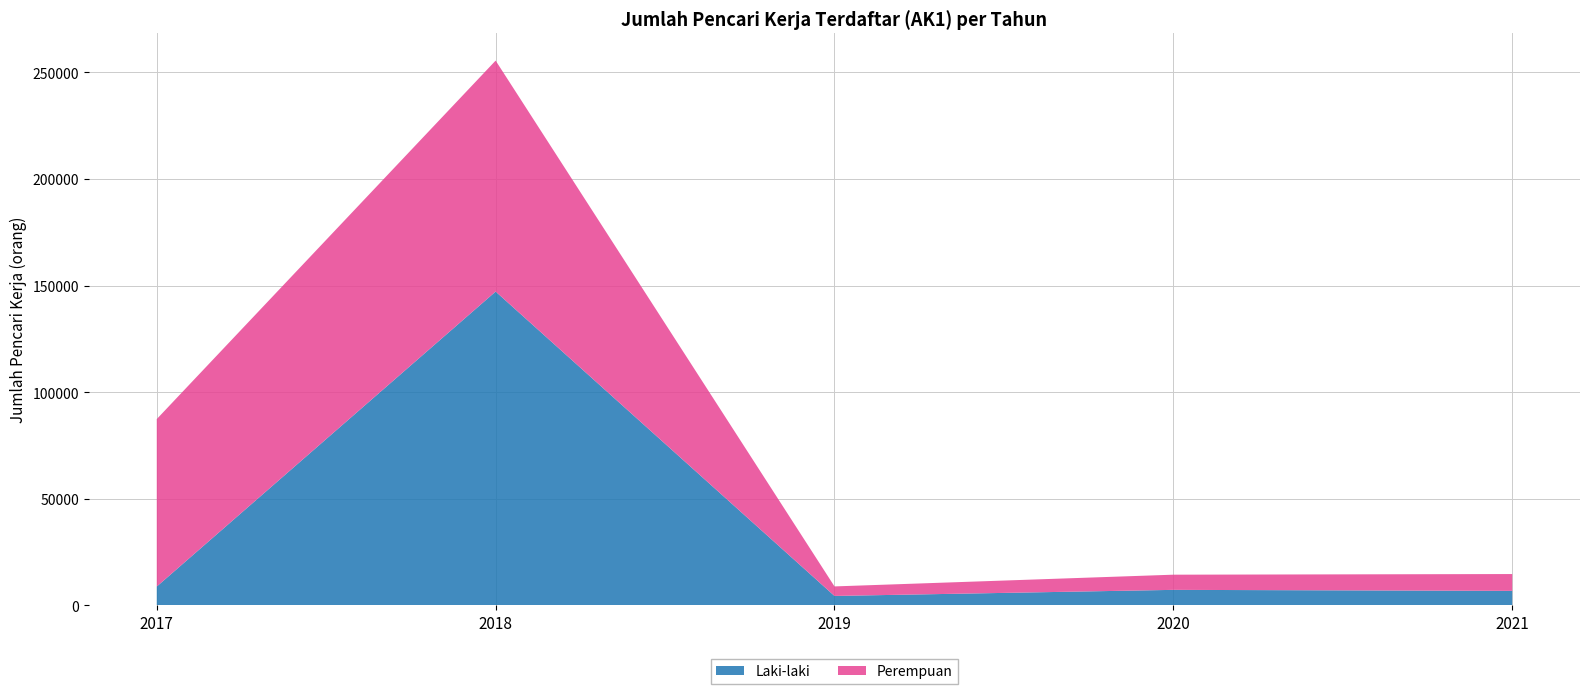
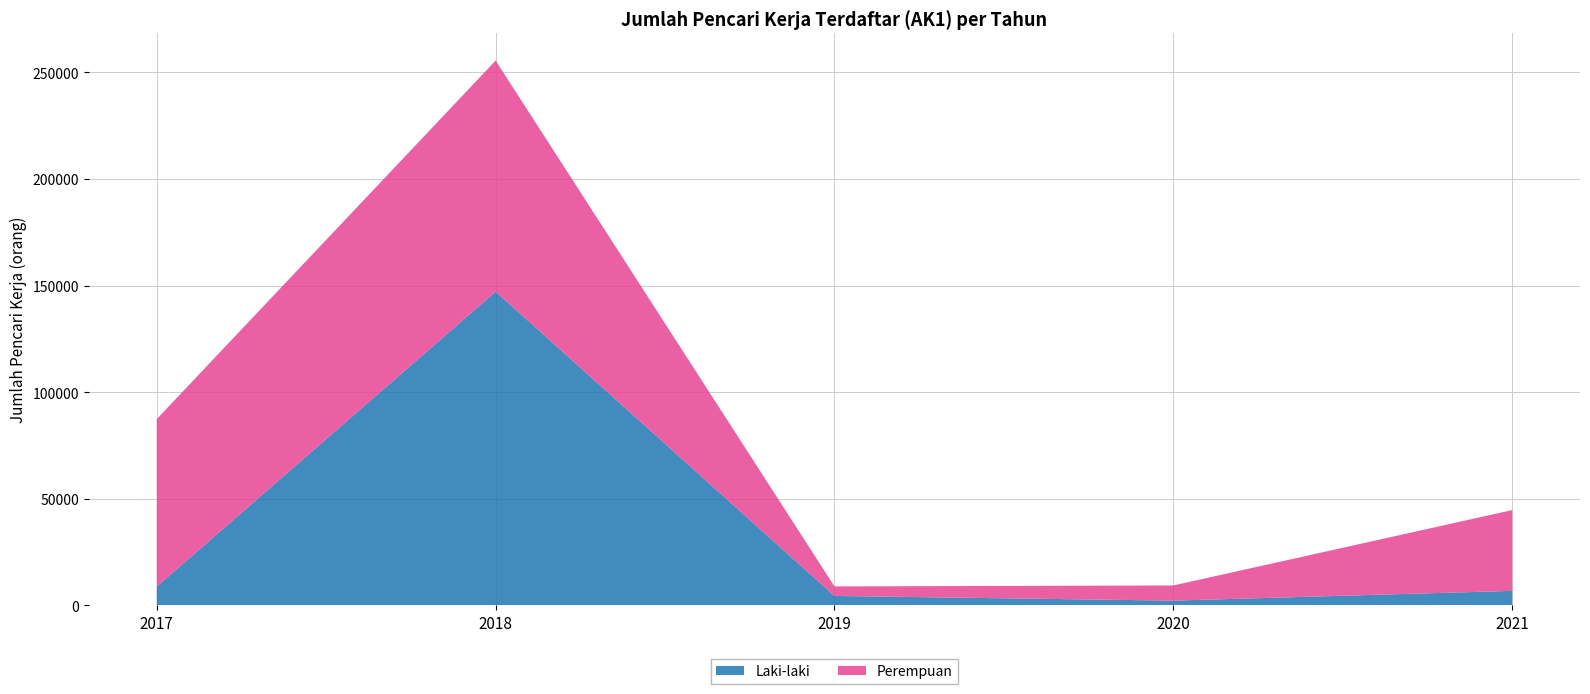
  {
    "Laki-laki": {
      "2017": 9000,
      "2018": 147000,
      "2019": 4000,
-     "2020": 7000,
+     "2020": 2000,
      "2021": 7000
    },
    "Perempuan": {
      "2017": 79000,
      "2018": 108000,
      "2019": 4000,
      "2020": 7000,
-     "2021": 8000
+     "2021": 38000
    }
  }
